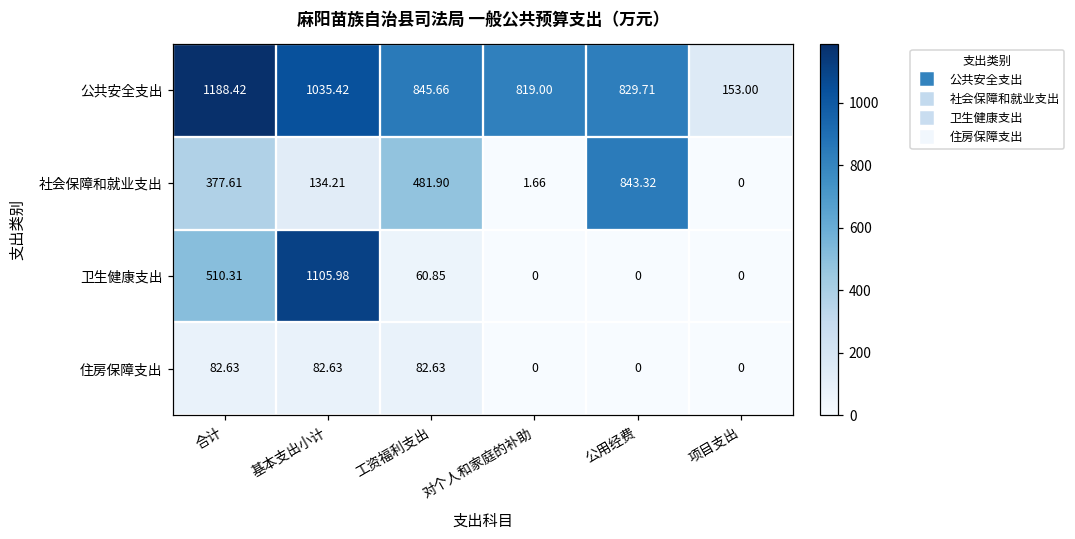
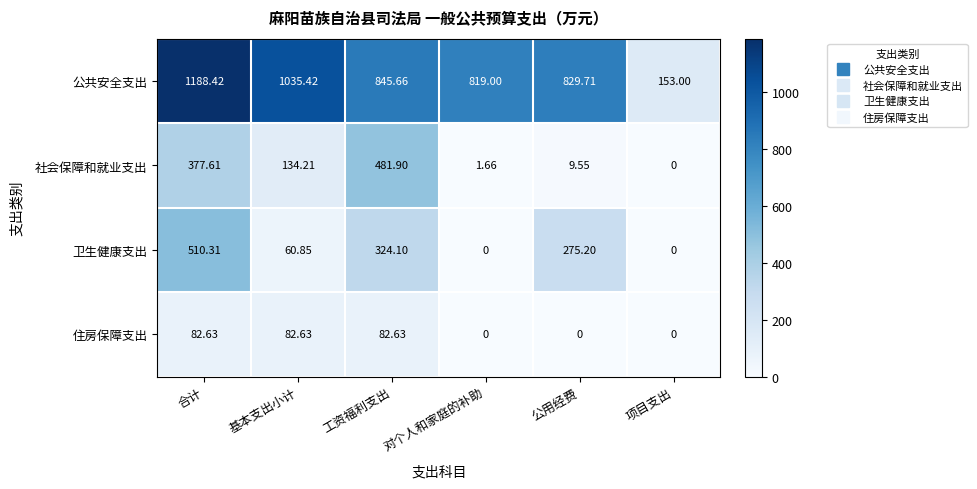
  {
    "公共安全支出": {
      "合计": 1188.42,
      "基本支出小计": 1035.42,
      "工资福利支出": 845.66,
      "对个人和家庭的补助": 819.00,
      "公用经费": 829.71,
      "项目支出": 153.00
    },
    "社会保障和就业支出": {
      "合计": 377.61,
      "基本支出小计": 134.21,
      "工资福利支出": 481.90,
      "对个人和家庭的补助": 1.66,
-     "公用经费": 843.32,
+     "公用经费": 9.55,
      "项目支出": 0
    },
    "卫生健康支出": {
      "合计": 510.31,
-     "基本支出小计": 1105.98,
-     "工资福利支出": 60.85,
+     "基本支出小计": 60.85,
+     "工资福利支出": 324.10,
      "对个人和家庭的补助": 0,
-     "公用经费": 0,
+     "公用经费": 275.20,
      "项目支出": 0
    },
    "住房保障支出": {
      "合计": 82.63,
      "基本支出小计": 82.63,
      "工资福利支出": 82.63,
      "对个人和家庭的补助": 0,
      "公用经费": 0,
      "项目支出": 0
    }
  }
